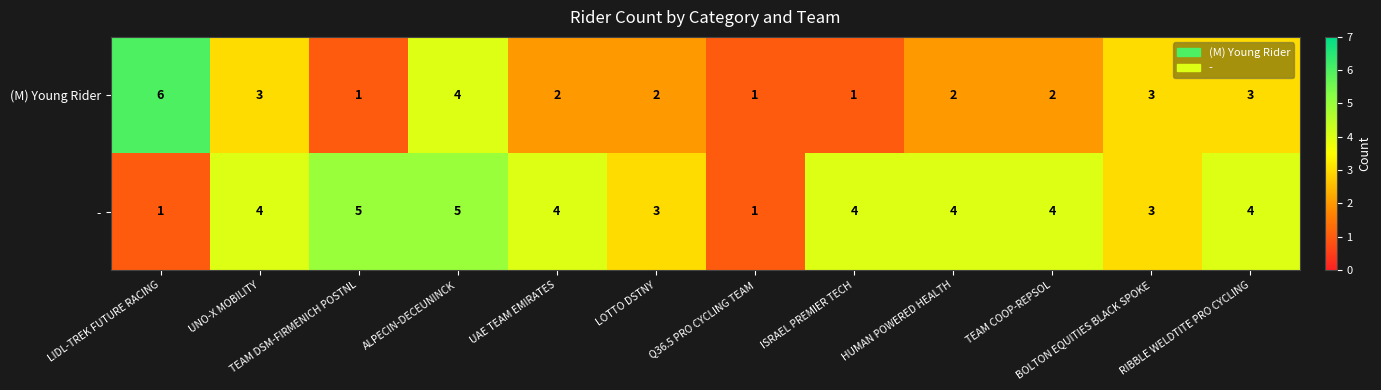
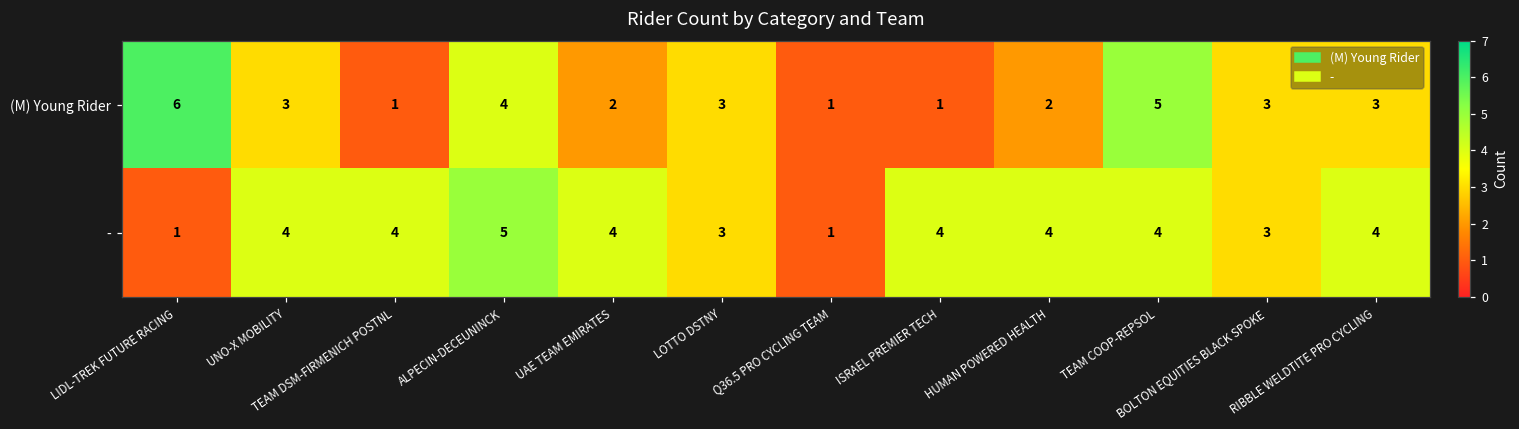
  {
    "(M) Young Rider": {
      "LIDL-TREK FUTURE RACING": 6,
      "UNO-X MOBILITY": 3,
      "TEAM DSM-FIRMENICH POSTNL": 1,
      "ALPECIN-DECEUNINCK": 4,
      "UAE TEAM EMIRATES": 2,
-     "LOTTO DSTNY": 2,
+     "LOTTO DSTNY": 3,
      "Q36.5 PRO CYCLING TEAM": 1,
      "ISRAEL PREMIER TECH": 1,
      "HUMAN POWERED HEALTH": 2,
-     "TEAM COOP-REPSOL": 2,
+     "TEAM COOP-REPSOL": 5,
      "BOLTON EQUITIES BLACK SPOKE": 3,
      "RIBBLE WELDTITE PRO CYCLING": 3
    },
    "-": {
      "LIDL-TREK FUTURE RACING": 1,
      "UNO-X MOBILITY": 4,
-     "TEAM DSM-FIRMENICH POSTNL": 5,
+     "TEAM DSM-FIRMENICH POSTNL": 4,
      "ALPECIN-DECEUNINCK": 5,
      "UAE TEAM EMIRATES": 4,
      "LOTTO DSTNY": 3,
      "Q36.5 PRO CYCLING TEAM": 1,
      "ISRAEL PREMIER TECH": 4,
      "HUMAN POWERED HEALTH": 4,
      "TEAM COOP-REPSOL": 4,
      "BOLTON EQUITIES BLACK SPOKE": 3,
      "RIBBLE WELDTITE PRO CYCLING": 4
    }
  }
